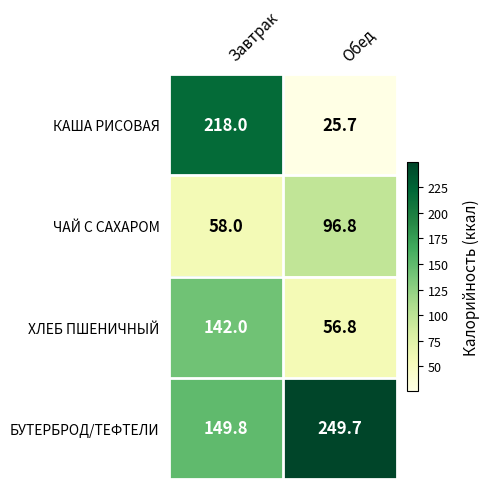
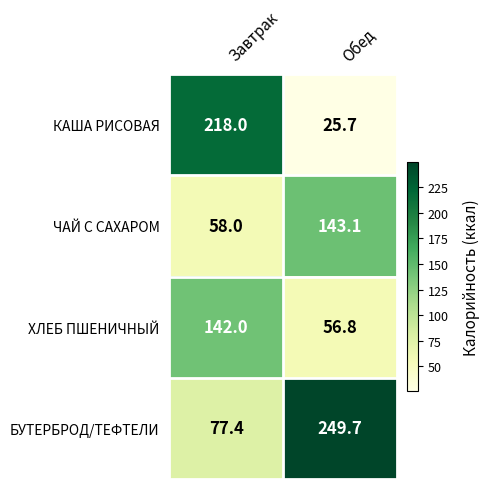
  {
    "КАША РИСОВАЯ": {
      "Завтрак": 218.0,
      "Обед": 25.7
    },
    "ЧАЙ С САХАРОМ": {
      "Завтрак": 58.0,
-     "Обед": 96.8
+     "Обед": 143.1
    },
    "ХЛЕБ ПШЕНИЧНЫЙ": {
      "Завтрак": 142.0,
      "Обед": 56.8
    },
    "БУТЕРБРОД/ТЕФТЕЛИ": {
-     "Завтрак": 149.8,
+     "Завтрак": 77.4,
      "Обед": 249.7
    }
  }
